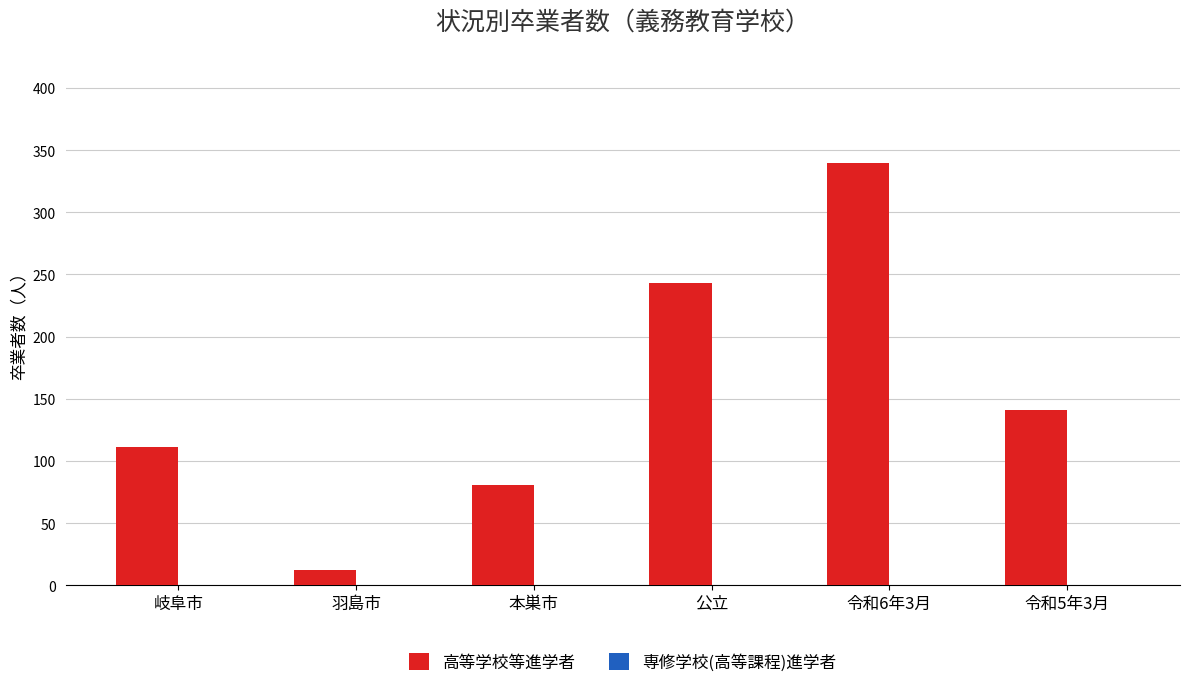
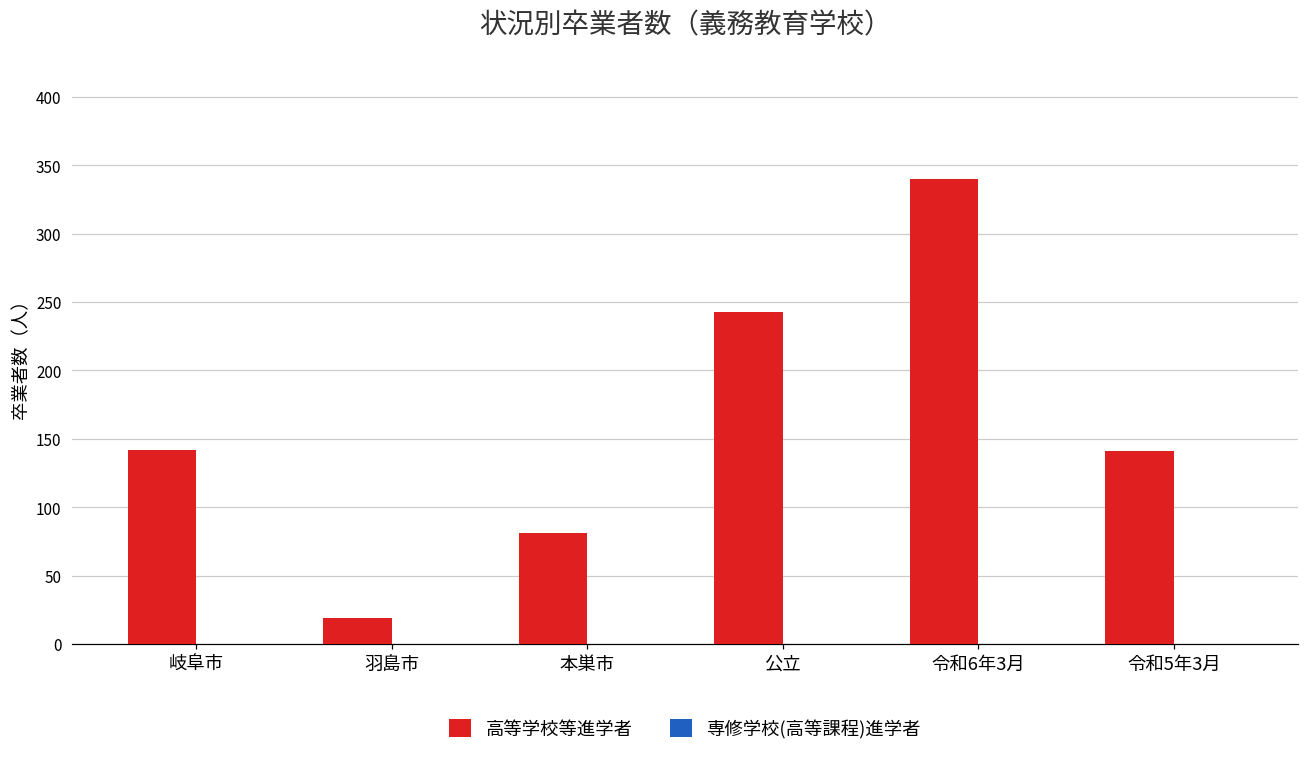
  {
    "高等学校等進学者": {
-     "岐阜市": 111,
-     "羽島市": 12,
+     "岐阜市": 142,
+     "羽島市": 19,
      "本巣市": 81,
      "公立": 243,
      "令和6年3月": 340,
      "令和5年3月": 141
    },
    "専修学校(高等課程)進学者": {
      "岐阜市": 0,
      "羽島市": 0,
      "本巣市": 0,
      "公立": 0,
      "令和6年3月": 0,
      "令和5年3月": 0
    }
  }
